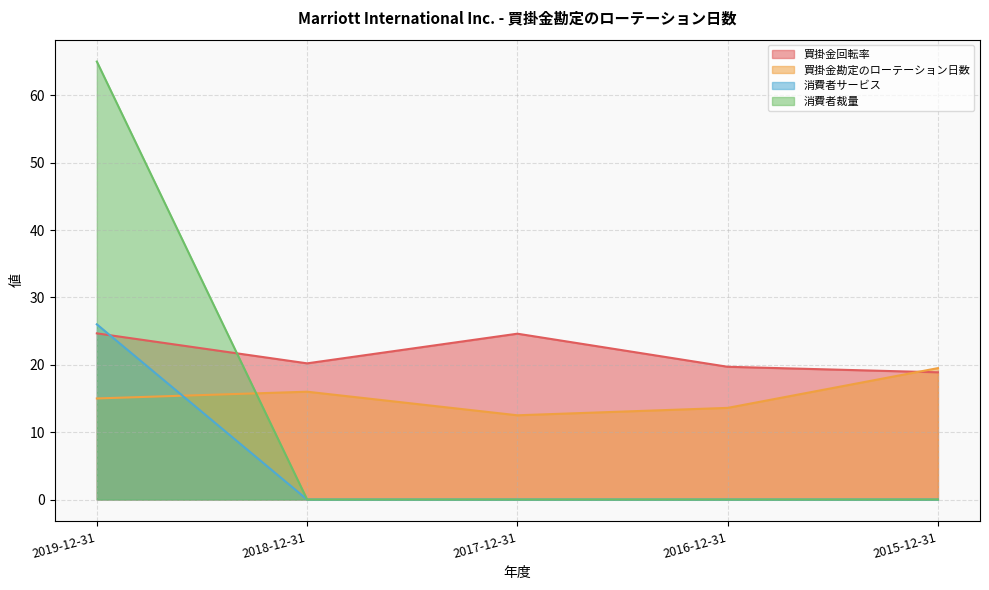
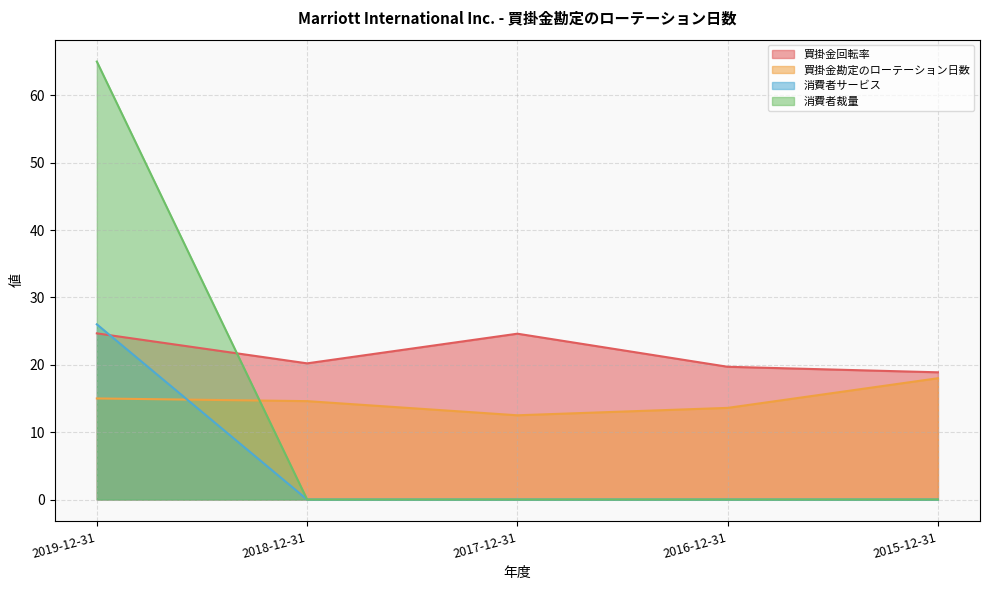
  {
    "買掛金回転率": {
      "2019-12-31": 25,
      "2018-12-31": 20,
      "2017-12-31": 25,
      "2016-12-31": 20,
      "2015-12-31": 19
    },
    "買掛金勘定のローテーション日数": {
      "2019-12-31": 15,
-     "2018-12-31": 16,
+     "2018-12-31": 15,
      "2017-12-31": 13,
      "2016-12-31": 14,
-     "2015-12-31": 20
+     "2015-12-31": 18
    },
    "消費者サービス": {
      "2019-12-31": 26
    },
    "消費者裁量": {
      "2019-12-31": 65
    }
  }
